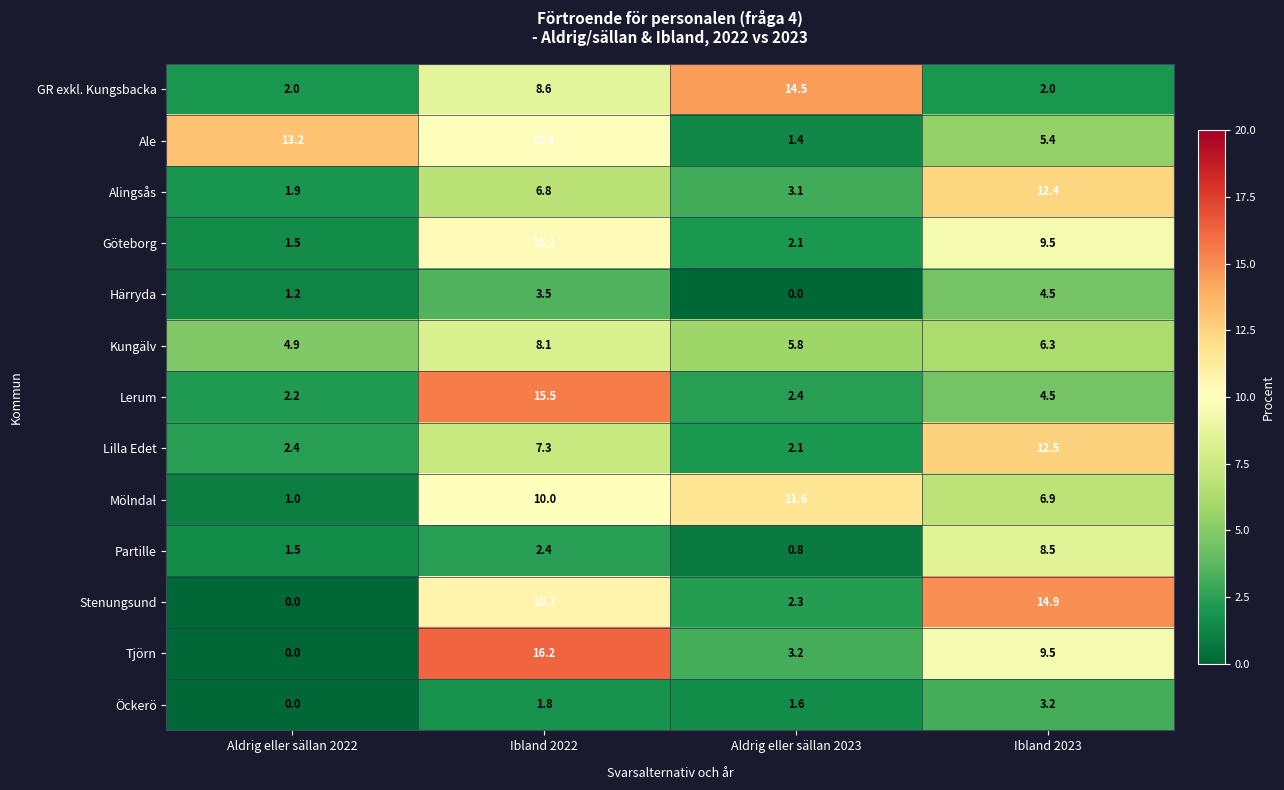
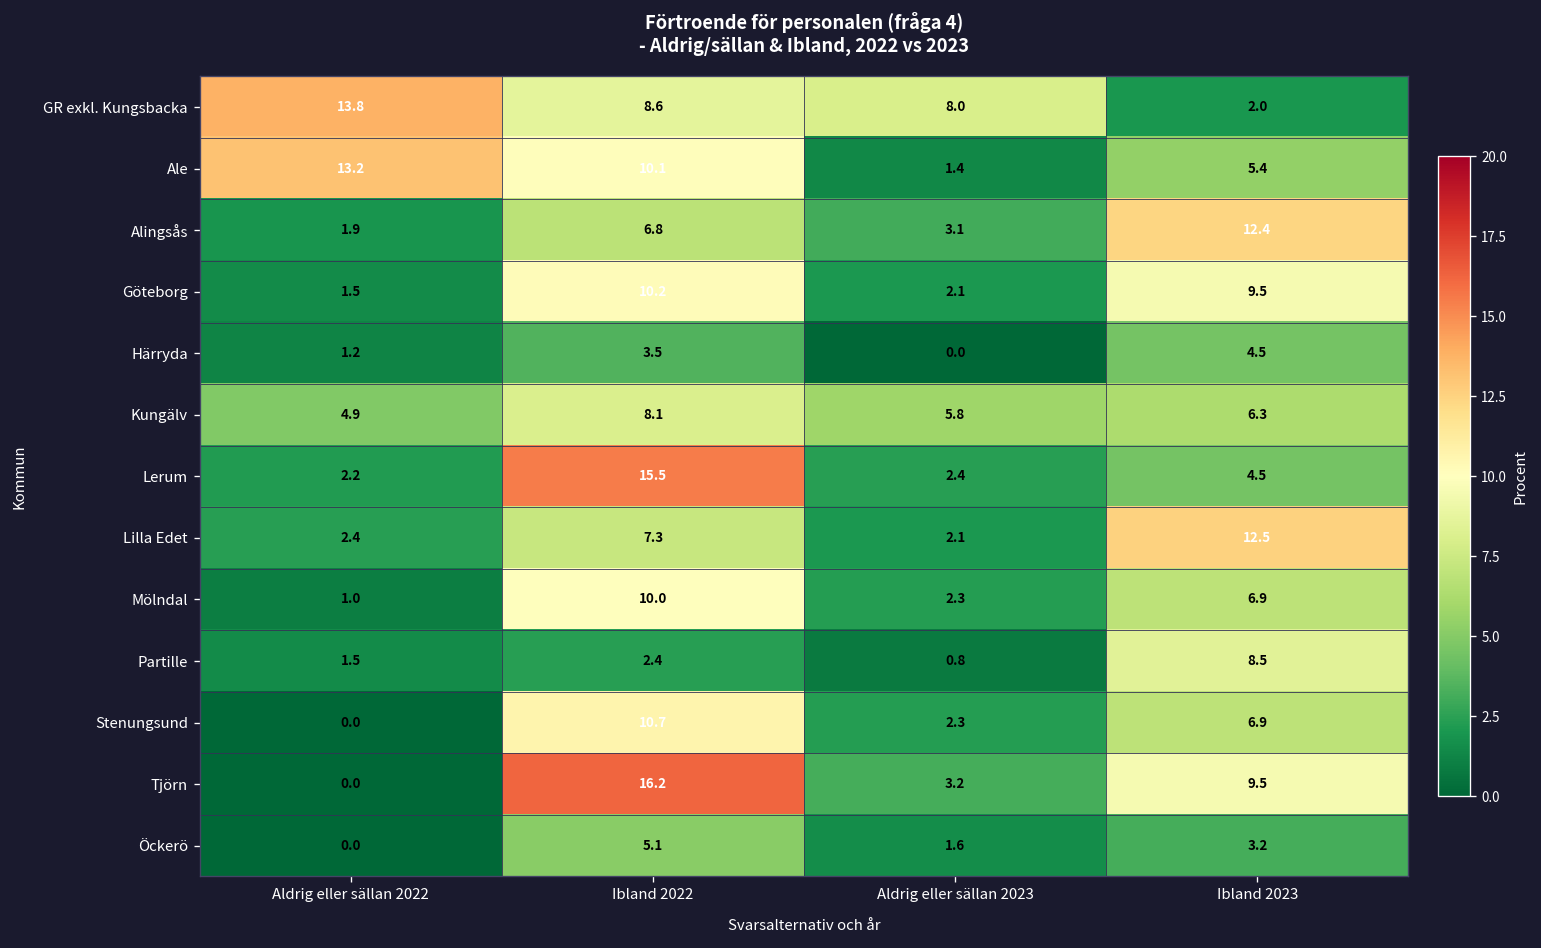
  {
    "GR exkl. Kungsbacka": {
-     "Aldrig eller sällan 2022": 2.0,
+     "Aldrig eller sällan 2022": 13.8,
      "Ibland 2022": 8.6,
-     "Aldrig eller sällan 2023": 14.5,
+     "Aldrig eller sällan 2023": 8.0,
      "Ibland 2023": 2.0
    },
    "Ale": {
      "Aldrig eller sällan 2022": 13.2,
      "Ibland 2022": 10.1,
      "Aldrig eller sällan 2023": 1.4,
      "Ibland 2023": 5.4
    },
    "Alingsås": {
      "Aldrig eller sällan 2022": 1.9,
      "Ibland 2022": 6.8,
      "Aldrig eller sällan 2023": 3.1,
      "Ibland 2023": 12.4
    },
    "Göteborg": {
      "Aldrig eller sällan 2022": 1.5,
      "Ibland 2022": 10.2,
      "Aldrig eller sällan 2023": 2.1,
      "Ibland 2023": 9.5
    },
    "Härryda": {
      "Aldrig eller sällan 2022": 1.2,
      "Ibland 2022": 3.5,
      "Aldrig eller sällan 2023": 0.0,
      "Ibland 2023": 4.5
    },
    "Kungälv": {
      "Aldrig eller sällan 2022": 4.9,
      "Ibland 2022": 8.1,
      "Aldrig eller sällan 2023": 5.8,
      "Ibland 2023": 6.3
    },
    "Lerum": {
      "Aldrig eller sällan 2022": 2.2,
      "Ibland 2022": 15.5,
      "Aldrig eller sällan 2023": 2.4,
      "Ibland 2023": 4.5
    },
    "Lilla Edet": {
      "Aldrig eller sällan 2022": 2.4,
      "Ibland 2022": 7.3,
      "Aldrig eller sällan 2023": 2.1,
      "Ibland 2023": 12.5
    },
    "Mölndal": {
      "Aldrig eller sällan 2022": 1.0,
      "Ibland 2022": 10.0,
-     "Aldrig eller sällan 2023": 11.6,
+     "Aldrig eller sällan 2023": 2.3,
      "Ibland 2023": 6.9
    },
    "Partille": {
      "Aldrig eller sällan 2022": 1.5,
      "Ibland 2022": 2.4,
      "Aldrig eller sällan 2023": 0.8,
      "Ibland 2023": 8.5
    },
    "Stenungsund": {
      "Aldrig eller sällan 2022": 0.0,
      "Ibland 2022": 10.7,
      "Aldrig eller sällan 2023": 2.3,
-     "Ibland 2023": 14.9
+     "Ibland 2023": 6.9
    },
    "Tjörn": {
      "Aldrig eller sällan 2022": 0.0,
      "Ibland 2022": 16.2,
      "Aldrig eller sällan 2023": 3.2,
      "Ibland 2023": 9.5
    },
    "Öckerö": {
      "Aldrig eller sällan 2022": 0.0,
-     "Ibland 2022": 1.8,
+     "Ibland 2022": 5.1,
      "Aldrig eller sällan 2023": 1.6,
      "Ibland 2023": 3.2
    }
  }
